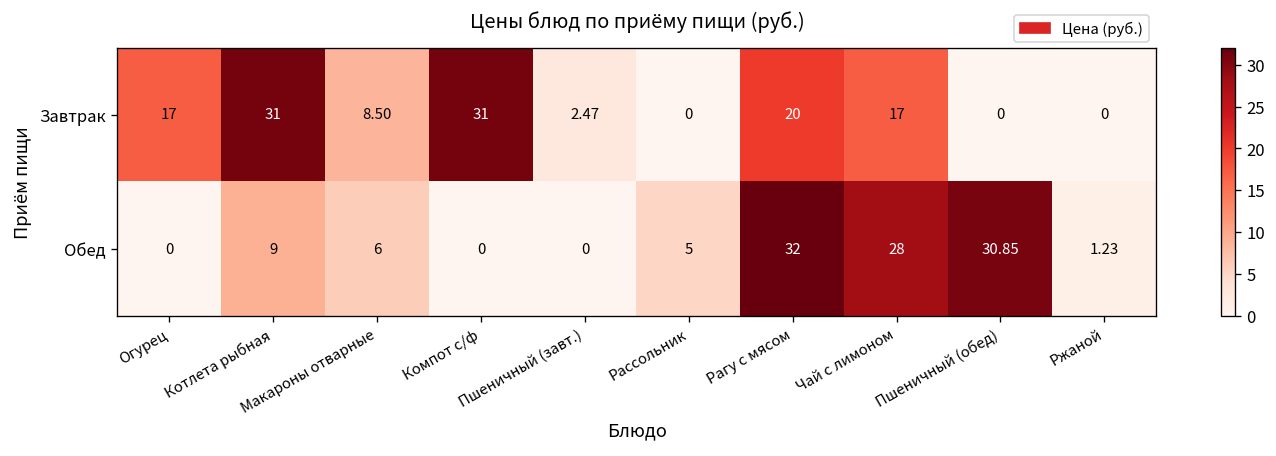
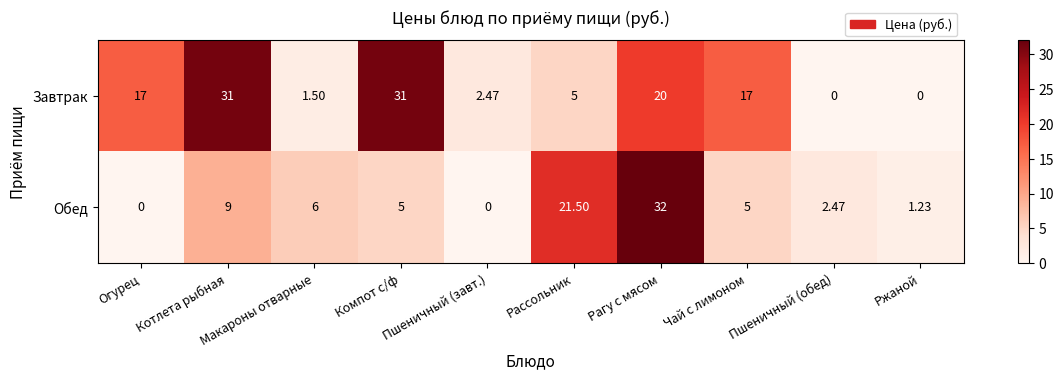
  {
    "Завтрак": {
      "Огурец": 17,
      "Котлета рыбная": 31,
-     "Макароны отварные": 8.50,
+     "Макароны отварные": 1.50,
      "Компот с/ф": 31,
      "Пшеничный (завт.)": 2.47,
-     "Рассольник": 0,
+     "Рассольник": 5,
      "Рагу с мясом": 20,
      "Чай с лимоном": 17,
      "Пшеничный (обед)": 0,
      "Ржаной": 0
    },
    "Обед": {
      "Огурец": 0,
      "Котлета рыбная": 9,
      "Макароны отварные": 6,
-     "Компот с/ф": 0,
+     "Компот с/ф": 5,
      "Пшеничный (завт.)": 0,
-     "Рассольник": 5,
+     "Рассольник": 21.50,
      "Рагу с мясом": 32,
-     "Чай с лимоном": 28,
-     "Пшеничный (обед)": 30.85,
+     "Чай с лимоном": 5,
+     "Пшеничный (обед)": 2.47,
      "Ржаной": 1.23
    }
  }
